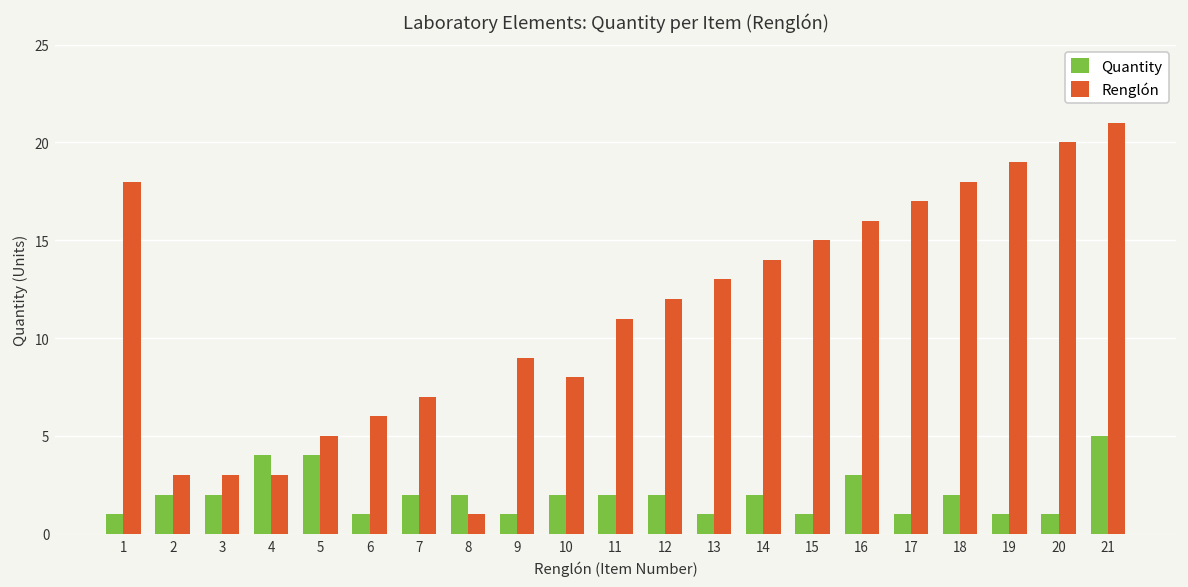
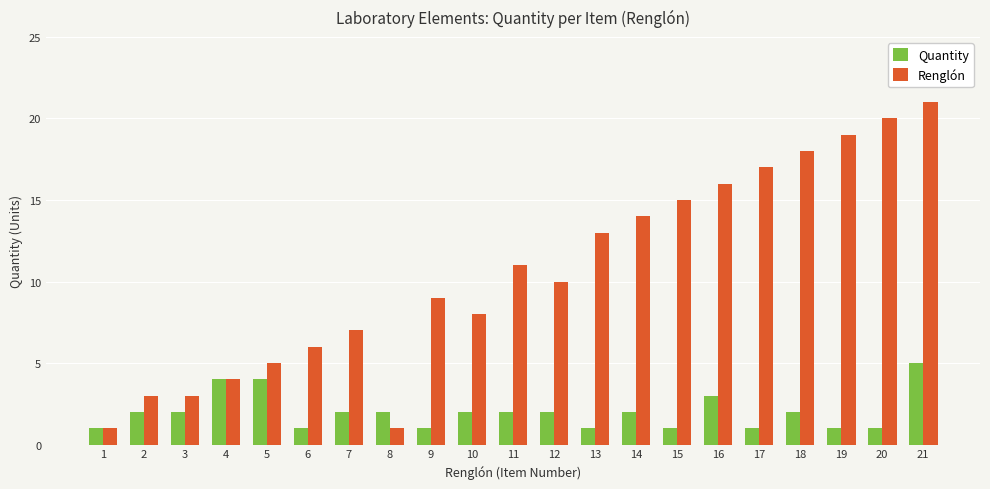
  {
    "Quantity": {
      "1": 1,
      "2": 2,
      "3": 2,
      "4": 4,
      "5": 4,
      "6": 1,
      "7": 2,
      "8": 2,
      "9": 1,
      "10": 2,
      "11": 2,
      "12": 2,
      "13": 1,
      "14": 2,
      "15": 1,
      "16": 3,
      "17": 1,
      "18": 2,
      "19": 1,
      "20": 1,
      "21": 5
    },
    "Renglón": {
-     "1": 18,
+     "1": 1,
      "2": 3,
      "3": 3,
-     "4": 3,
+     "4": 4,
      "5": 5,
      "6": 6,
      "7": 7,
      "8": 1,
      "9": 9,
      "10": 8,
      "11": 11,
-     "12": 12,
+     "12": 10,
      "13": 13,
      "14": 14,
      "15": 15,
      "16": 16,
      "17": 17,
      "18": 18,
      "19": 19,
      "20": 20,
      "21": 21
    }
  }
